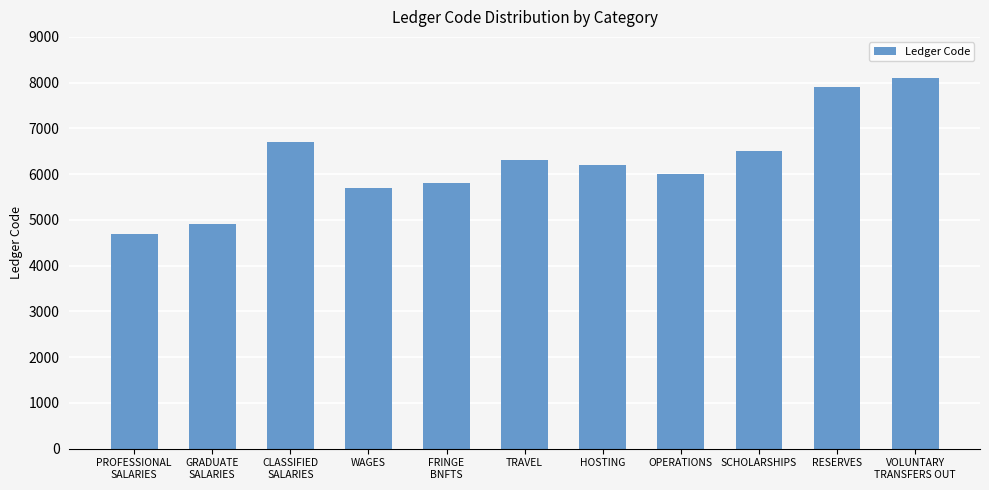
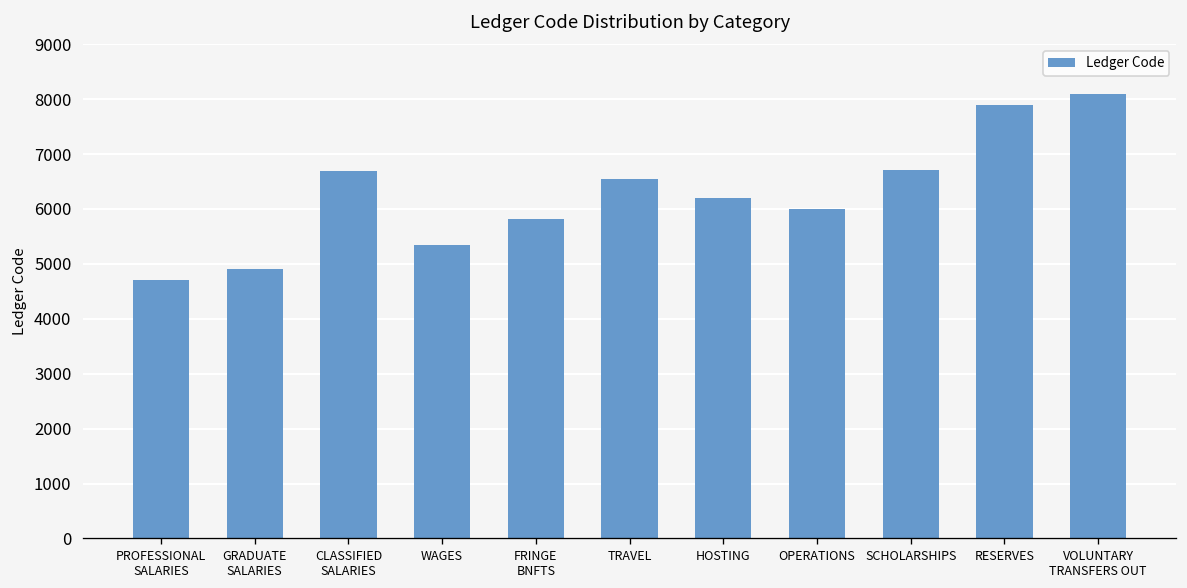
  {
    "PROFESSIONAL SALARIES": 4700,
    "GRADUATE SALARIES": 4900,
    "CLASSIFIED SALARIES": 6700,
-   "WAGES": 5700,
+   "WAGES": 5400,
    "FRINGE BNFTS": 5800,
-   "TRAVEL": 6300,
+   "TRAVEL": 6500,
    "HOSTING": 6200,
    "OPERATIONS": 6000,
-   "SCHOLARSHIPS": 6500,
+   "SCHOLARSHIPS": 6700,
    "RESERVES": 7900,
    "VOLUNTARY TRANSFERS OUT": 8100
  }
